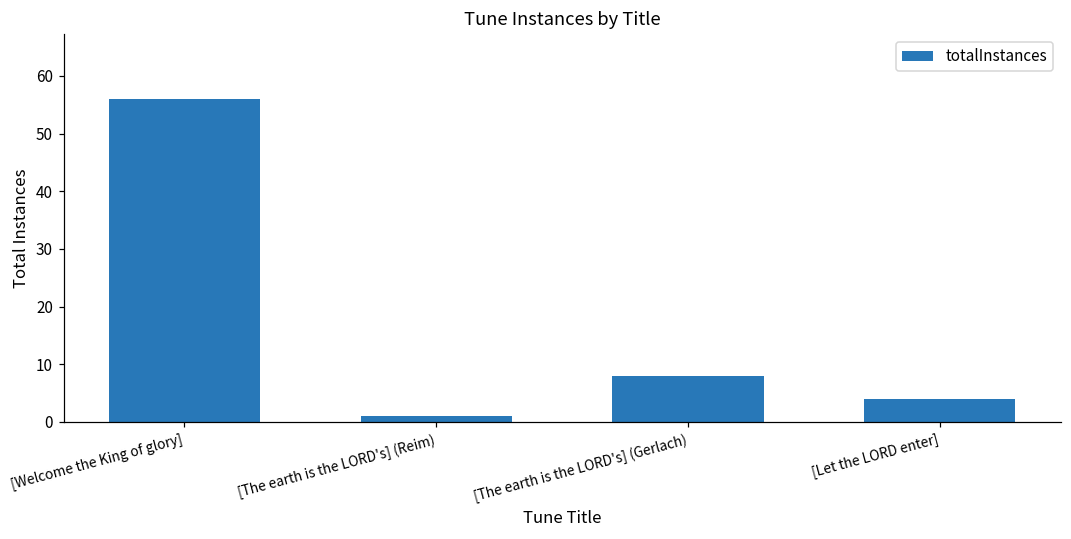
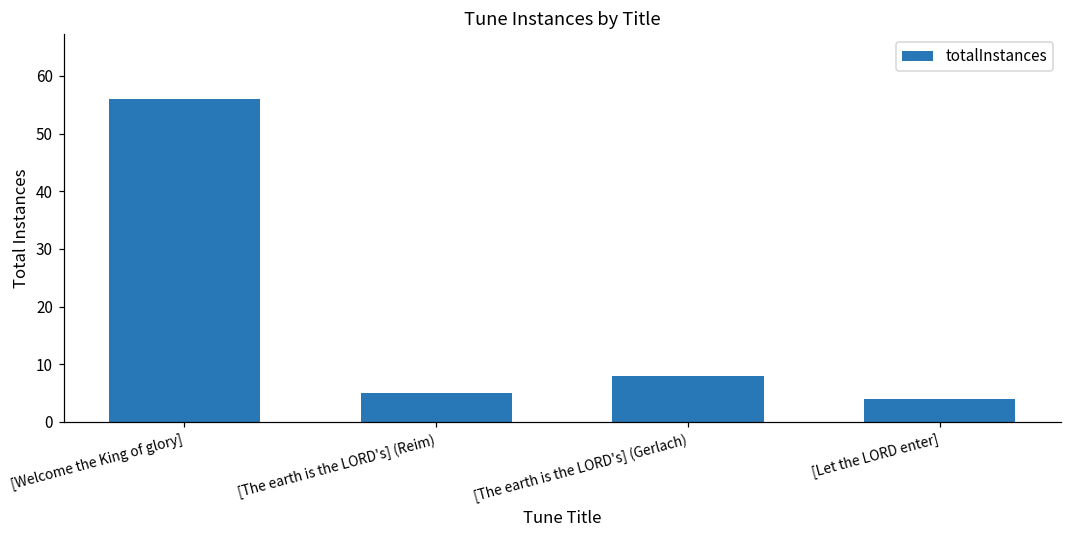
  {
    "[Welcome the King of glory]": 56,
-   "[The earth is the LORD's] (Reim)": 1,
+   "[The earth is the LORD's] (Reim)": 5,
    "[The earth is the LORD's] (Gerlach)": 8,
    "[Let the LORD enter]": 4
  }
